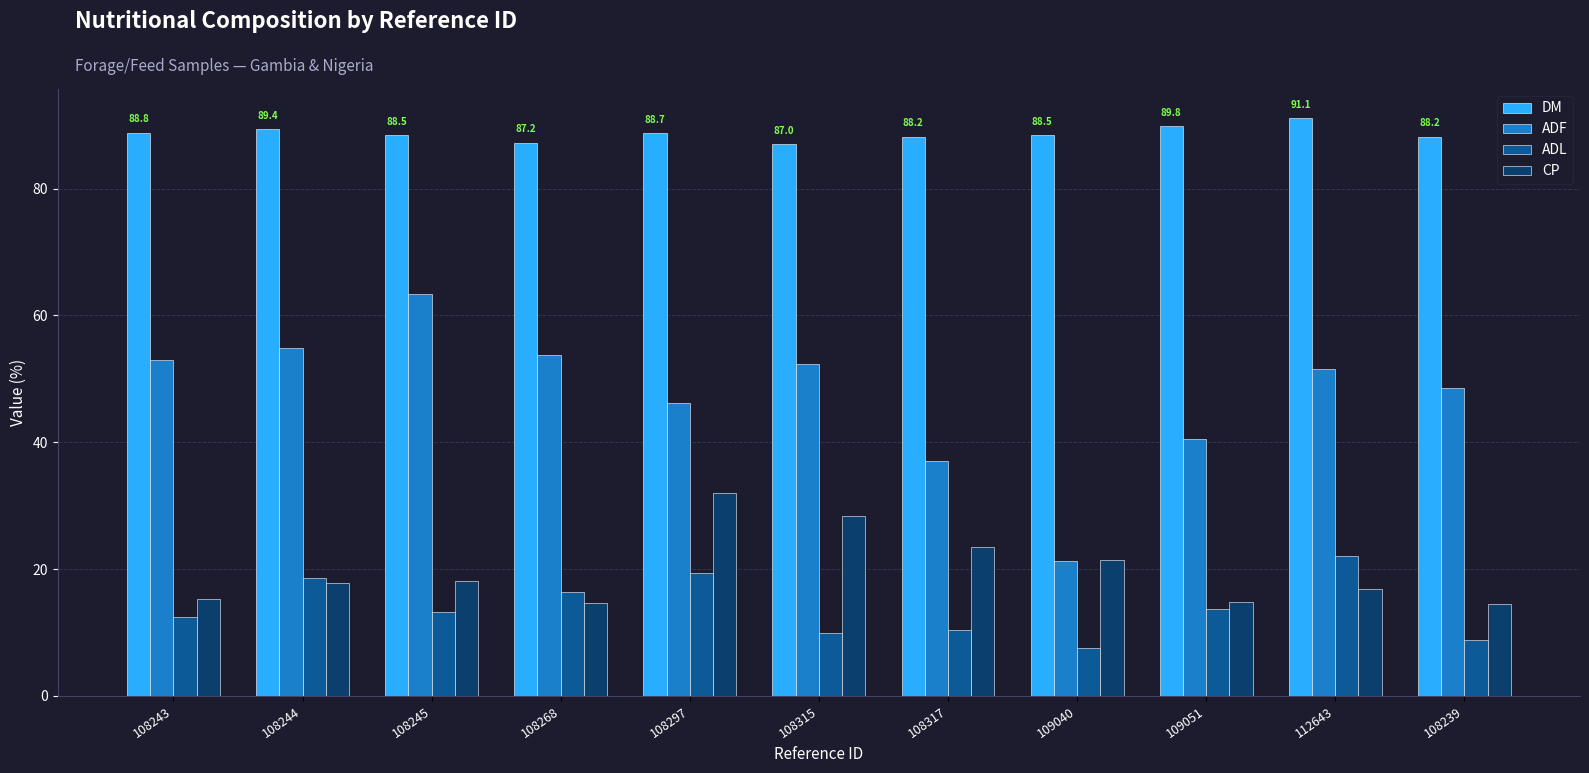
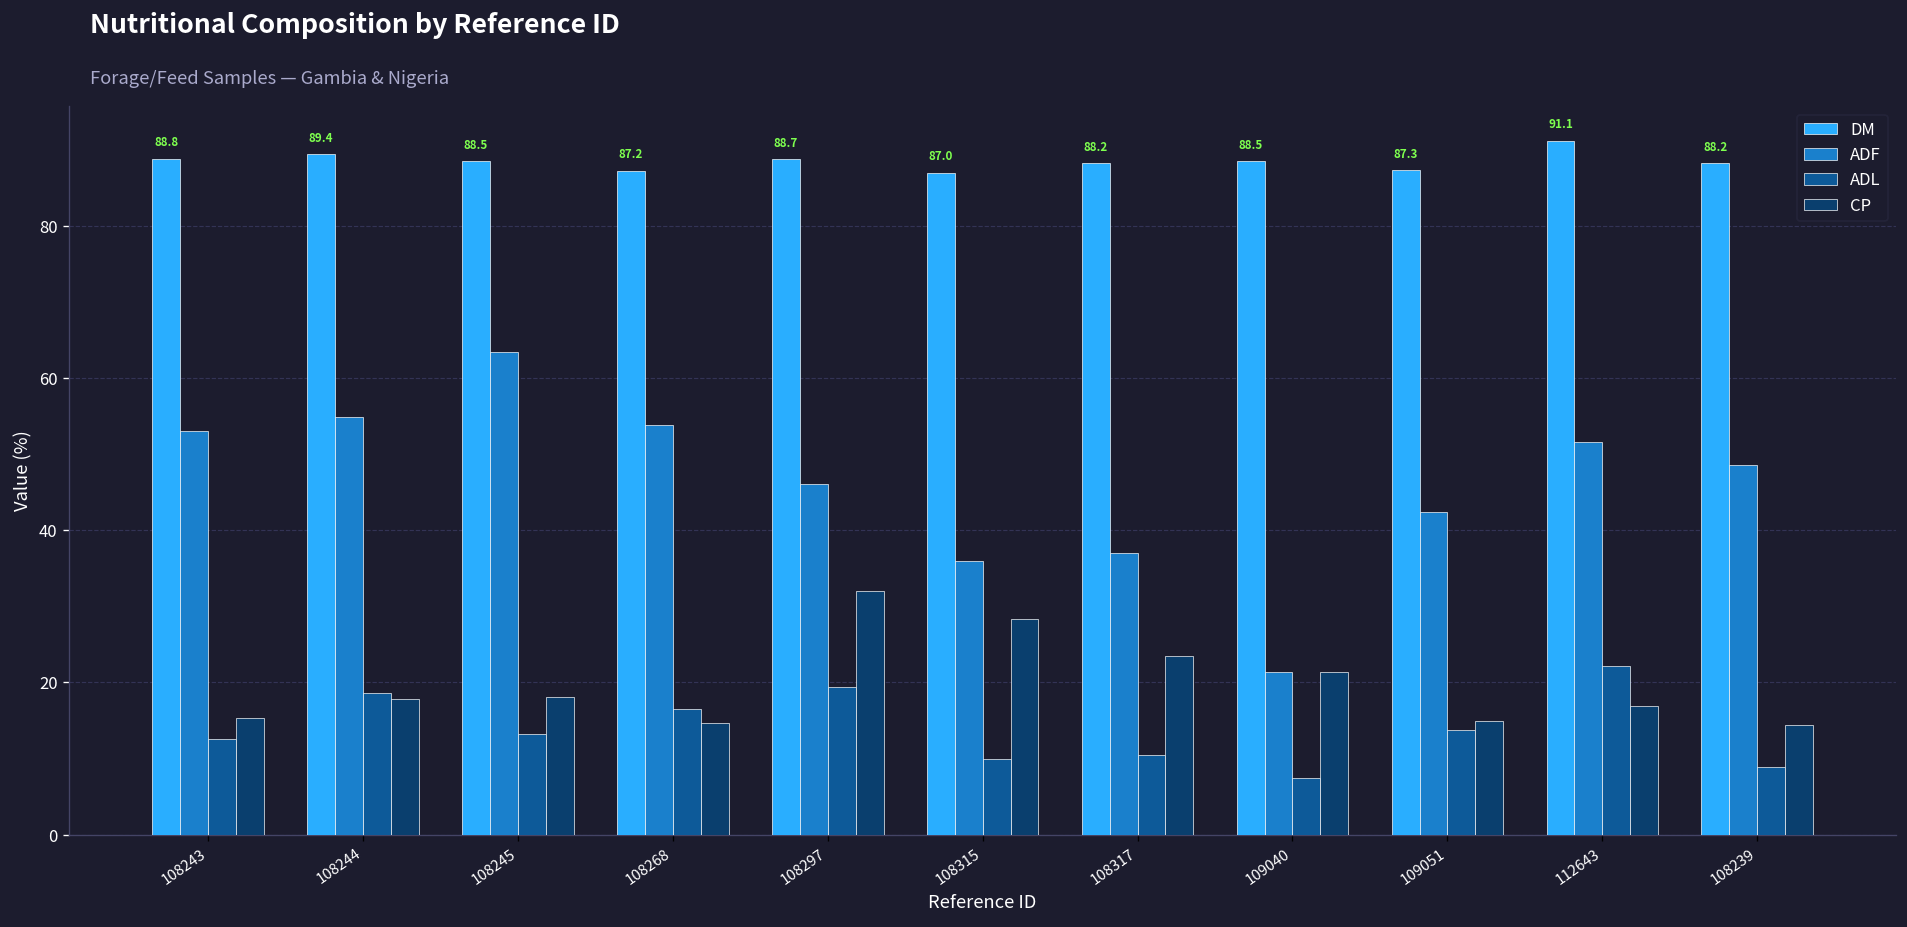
  {
    "DM": {
      "108243": 88.8,
      "108244": 89.4,
      "108245": 88.5,
      "108268": 87.2,
      "108297": 88.7,
      "108315": 87.0,
      "108317": 88.2,
      "109040": 88.5,
-     "109051": 89.8,
+     "109051": 87.3,
      "112643": 91.1,
      "108239": 88.2
    },
    "ADF": {
      "108243": 53,
      "108244": 55,
      "108245": 63,
      "108268": 54,
      "108297": 46,
-     "108315": 52,
+     "108315": 36,
      "108317": 37,
      "109040": 21,
-     "109051": 41,
+     "109051": 42,
      "112643": 52,
      "108239": 49
    }
  }
